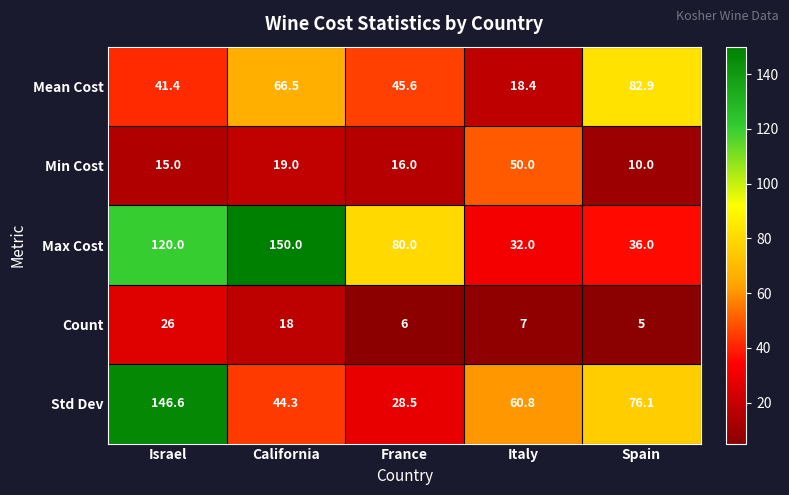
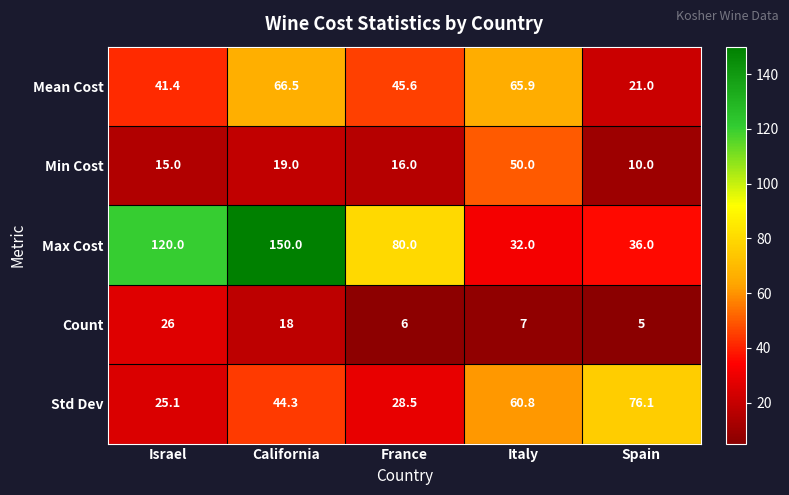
  {
    "Mean Cost": {
      "Israel": 41.4,
      "California": 66.5,
      "France": 45.6,
-     "Italy": 18.4,
-     "Spain": 82.9
+     "Italy": 65.9,
+     "Spain": 21.0
    },
    "Min Cost": {
      "Israel": 15.0,
      "California": 19.0,
      "France": 16.0,
      "Italy": 50.0,
      "Spain": 10.0
    },
    "Max Cost": {
      "Israel": 120.0,
      "California": 150.0,
      "France": 80.0,
      "Italy": 32.0,
      "Spain": 36.0
    },
    "Count": {
      "Israel": 26,
      "California": 18,
      "France": 6,
      "Italy": 7,
      "Spain": 5
    },
    "Std Dev": {
-     "Israel": 146.6,
+     "Israel": 25.1,
      "California": 44.3,
      "France": 28.5,
      "Italy": 60.8,
      "Spain": 76.1
    }
  }
